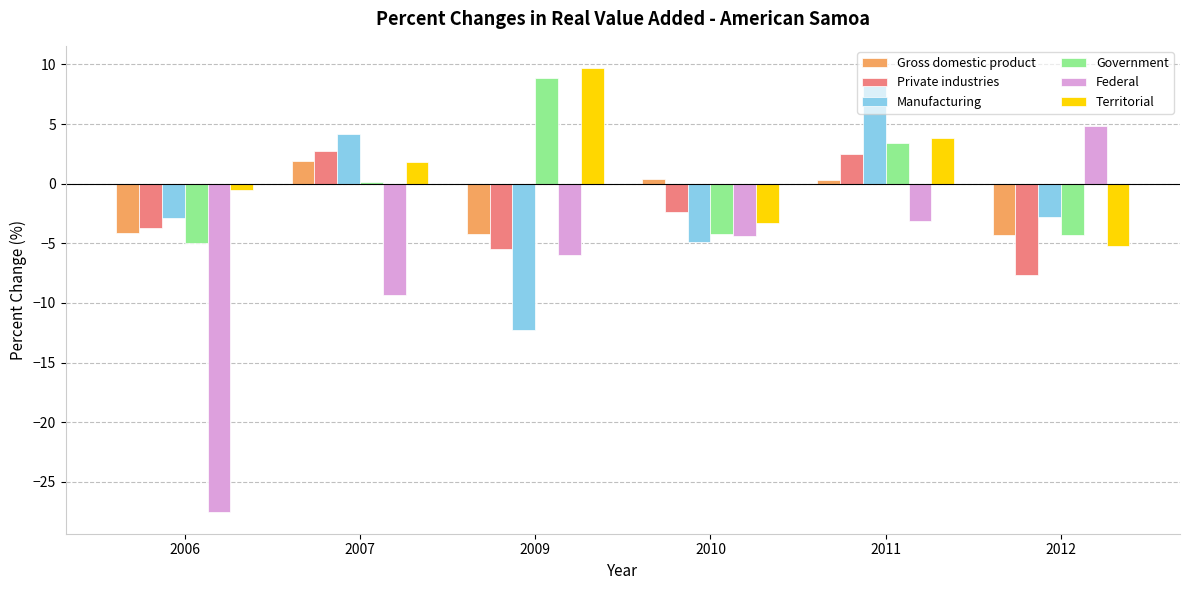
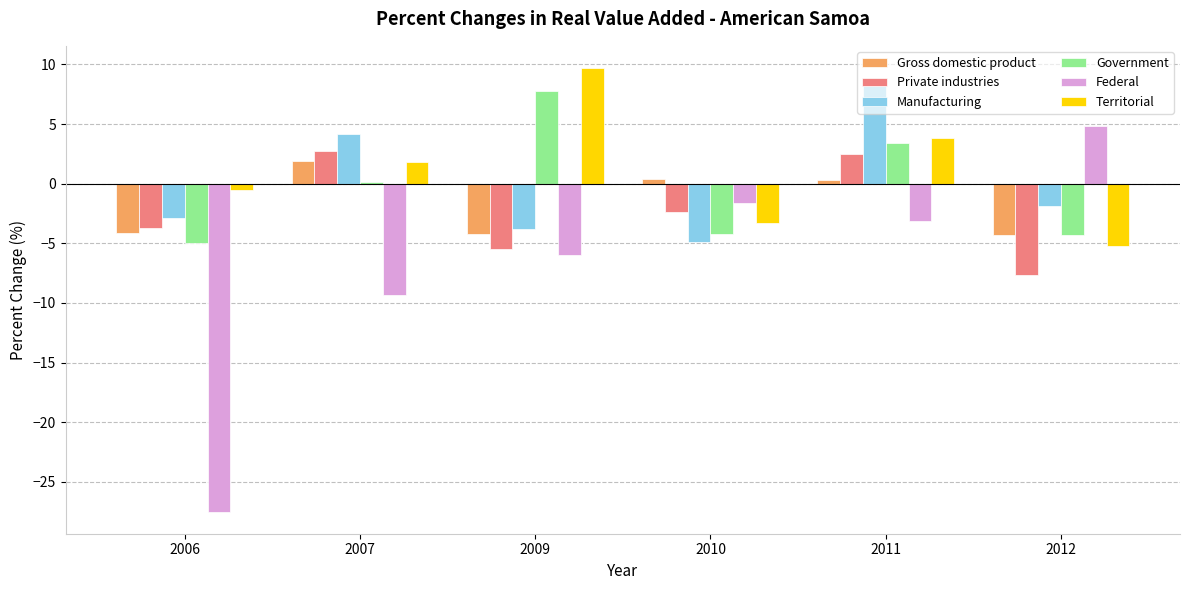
  {
    "Manufacturing": {
      "2006": -2.9,
      "2007": 4.2,
-     "2009": -12.3,
+     "2009": -3.8,
      "2010": -4.9,
-     "2012": -2.8
+     "2012": -1.9
    },
    "Government": {
      "2006": -5.0,
-     "2009": 8.9,
+     "2009": 7.8,
      "2010": -4.2,
      "2011": 3.4,
      "2012": -4.3
    },
    "Federal": {
      "2006": -27.5,
      "2007": -9.3,
      "2009": -6.0,
-     "2010": -4.4,
+     "2010": -1.6,
      "2011": -3.1,
      "2012": 4.8
    },
    "Territorial": {
      "2006": -0.5,
      "2007": 1.8,
      "2009": 9.7,
      "2010": -3.3,
      "2011": 3.8,
      "2012": -5.2
    }
  }
